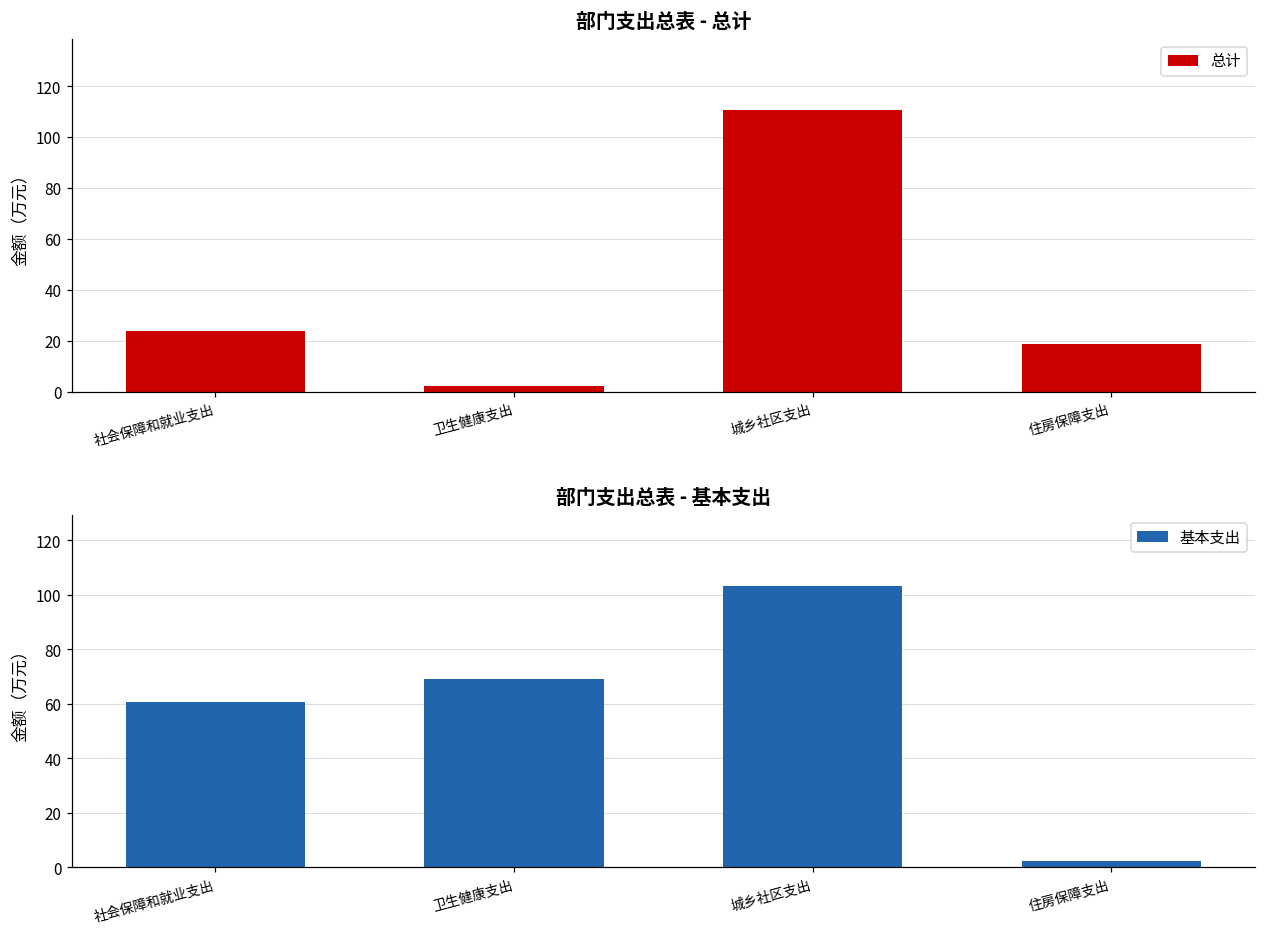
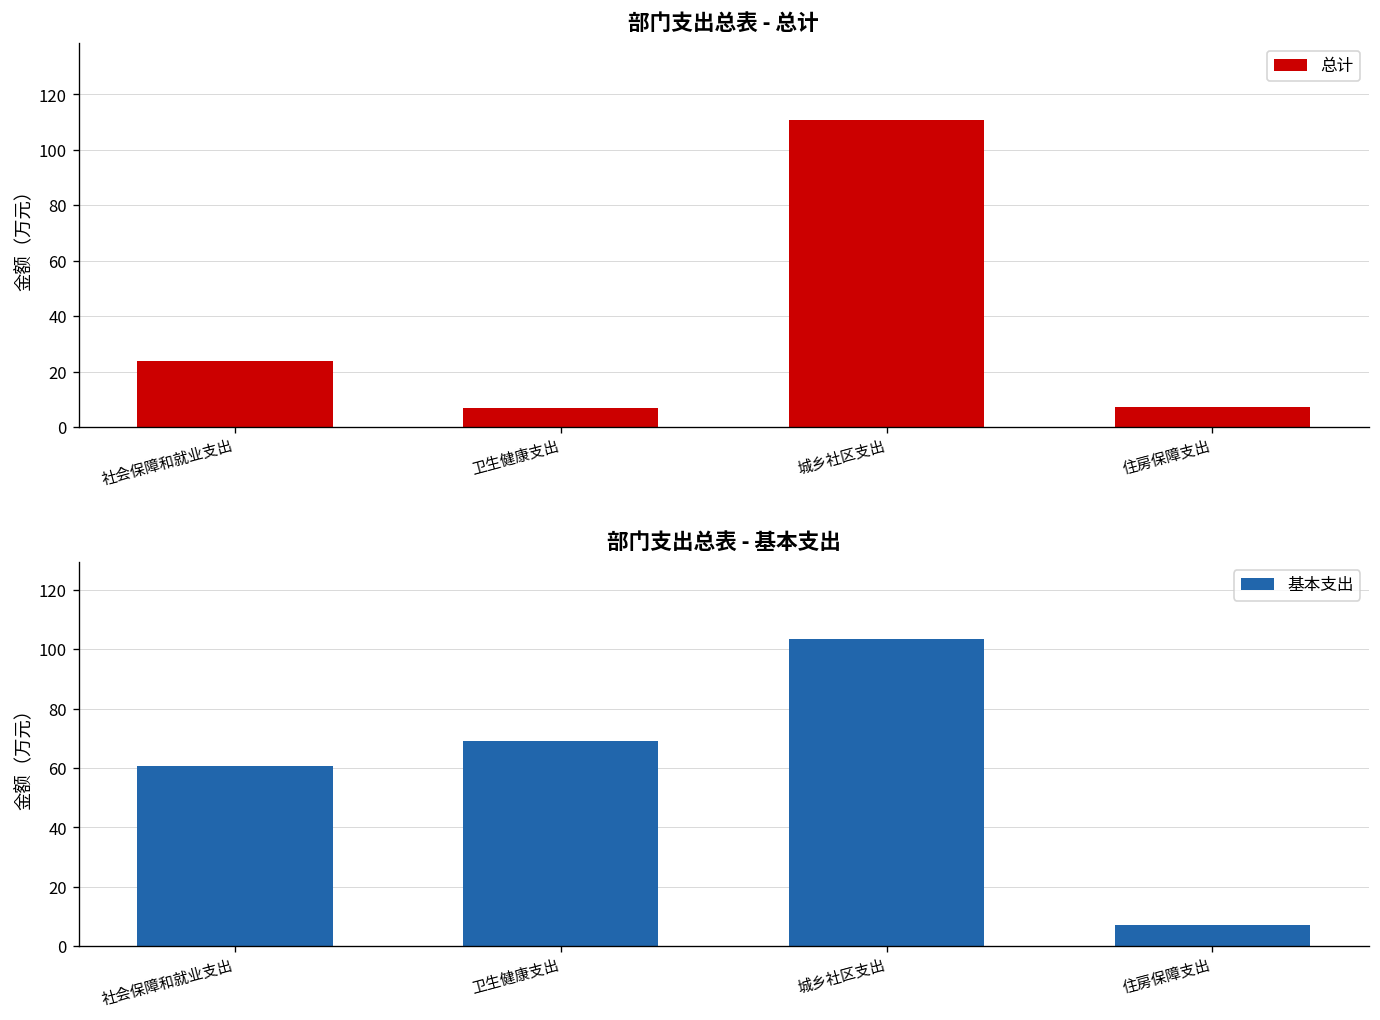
  {
    "部门支出总表 - 总计": {
      "社会保障和就业支出": 24,
-     "卫生健康支出": 2,
+     "卫生健康支出": 7,
      "城乡社区支出": 111,
-     "住房保障支出": 19
+     "住房保障支出": 7
    },
    "部门支出总表 - 基本支出": {
      "社会保障和就业支出": 61,
      "卫生健康支出": 69,
      "城乡社区支出": 103,
-     "住房保障支出": 2
+     "住房保障支出": 7
    }
  }
